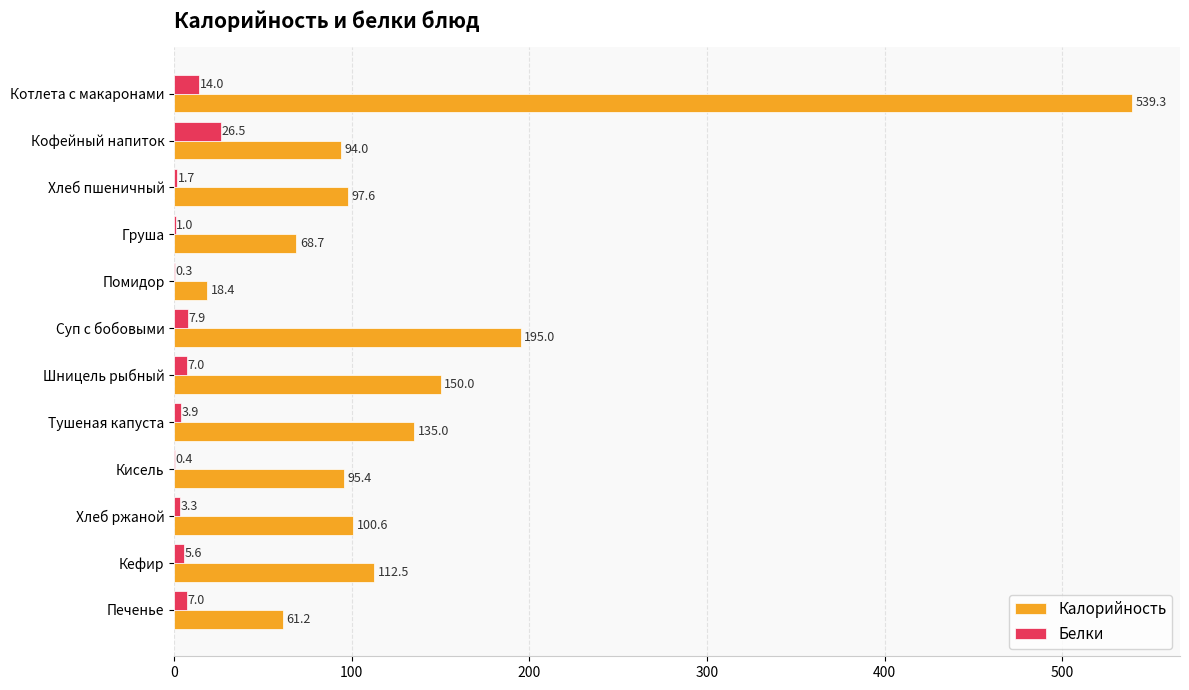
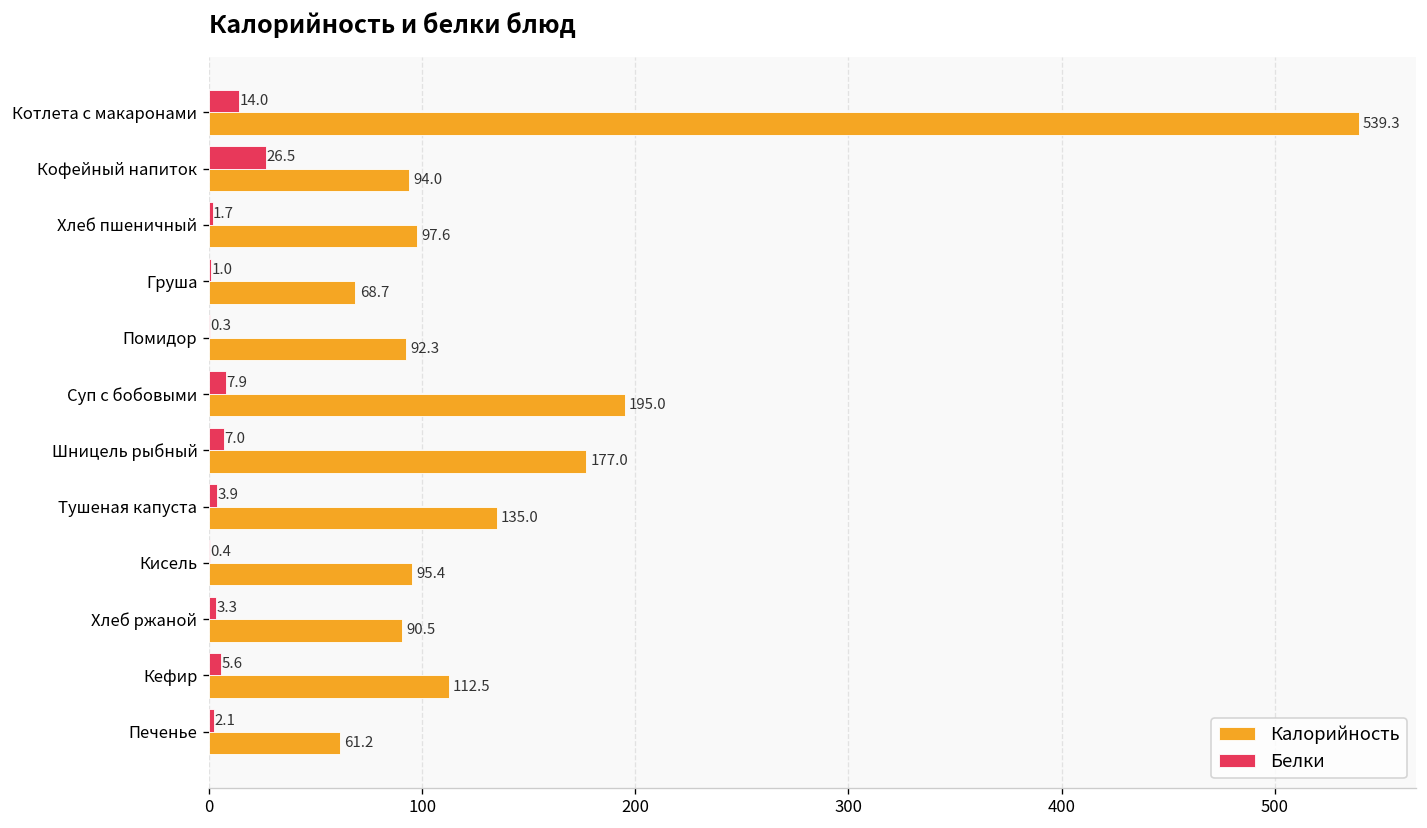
  {
    "Калорийность": {
      "Котлета с макаронами": 539.3,
      "Кофейный напиток": 94.0,
      "Хлеб пшеничный": 97.6,
      "Груша": 68.7,
-     "Помидор": 18.4,
+     "Помидор": 92.3,
      "Суп с бобовыми": 195.0,
-     "Шницель рыбный": 150.0,
+     "Шницель рыбный": 177.0,
      "Тушеная капуста": 135.0,
      "Кисель": 95.4,
-     "Хлеб ржаной": 100.6,
+     "Хлеб ржаной": 90.5,
      "Кефир": 112.5,
      "Печенье": 61.2
    },
    "Белки": {
      "Котлета с макаронами": 14.0,
      "Кофейный напиток": 26.5,
      "Хлеб пшеничный": 1.7,
      "Груша": 1.0,
      "Помидор": 0.3,
      "Суп с бобовыми": 7.9,
      "Шницель рыбный": 7.0,
      "Тушеная капуста": 3.9,
      "Кисель": 0.4,
      "Хлеб ржаной": 3.3,
      "Кефир": 5.6,
-     "Печенье": 7.0
+     "Печенье": 2.1
    }
  }
